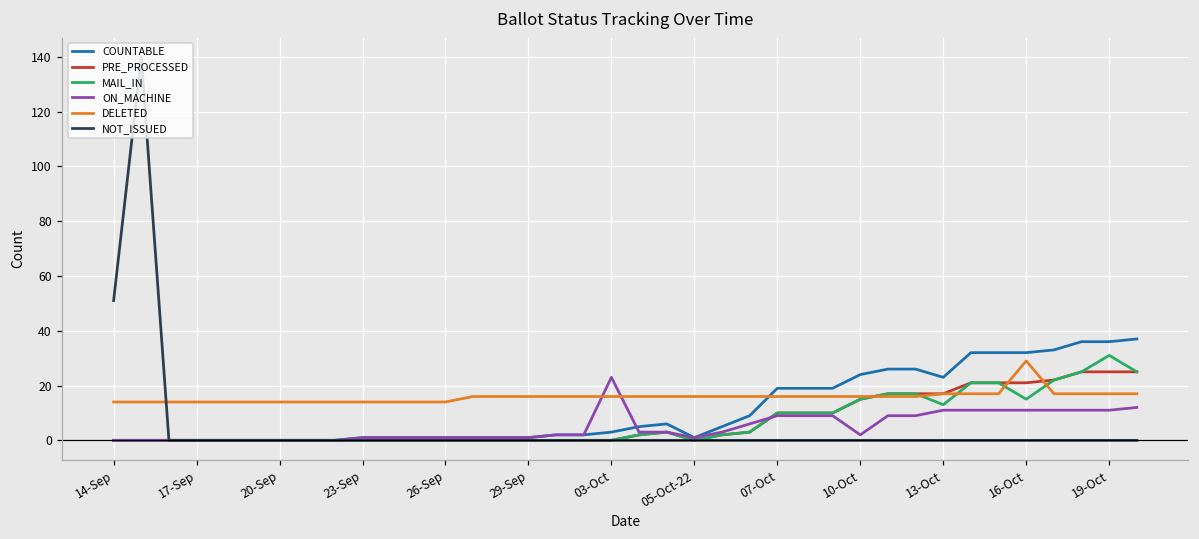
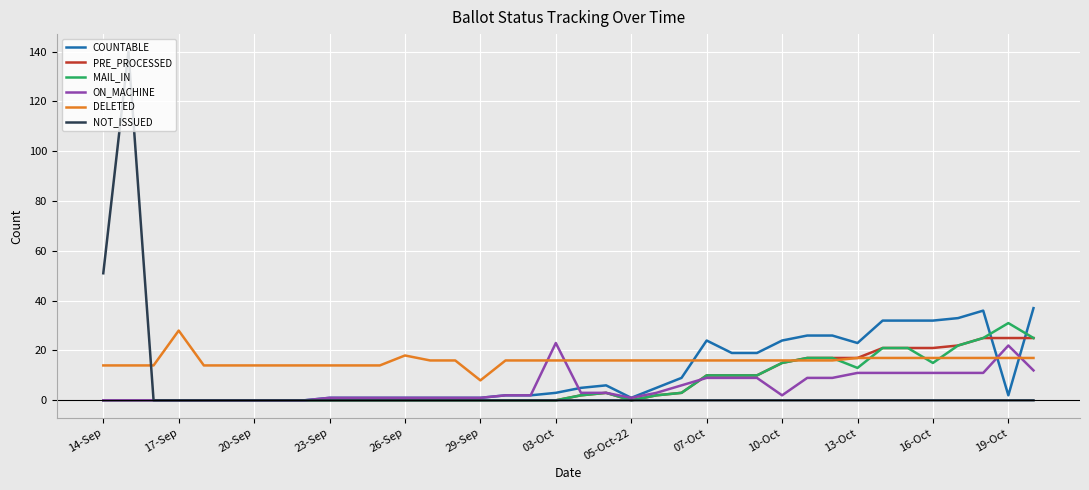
  {
    "COUNTABLE": {
      "03-Oct": 3,
-     "07-Oct": 19,
+     "07-Oct": 24,
      "10-Oct": 24,
      "13-Oct": 23,
      "16-Oct": 32,
-     "19-Oct": 36
+     "19-Oct": 2
    },
    "PRE_PROCESSED": {
      "16-Oct": 21,
      "19-Oct": 25
    },
    "MAIL_IN": {
      "13-Oct": 13,
      "16-Oct": 15,
      "19-Oct": 31
    },
    "ON_MACHINE": {
      "03-Oct": 23,
      "10-Oct": 2,
      "13-Oct": 11,
      "16-Oct": 11,
-     "19-Oct": 11
+     "19-Oct": 22
    },
    "DELETED": {
      "14-Sep": 14,
-     "17-Sep": 14,
+     "17-Sep": 28,
      "20-Sep": 14,
      "23-Sep": 14,
-     "26-Sep": 14,
-     "29-Sep": 16,
+     "26-Sep": 18,
+     "29-Sep": 8,
      "03-Oct": 16,
      "05-Oct-22": 16,
      "07-Oct": 16,
-     "16-Oct": 29,
+     "16-Oct": 17,
      "19-Oct": 17
    },
    "NOT_ISSUED": {
      "14-Sep": 51,
      "07-Oct": 0,
      "10-Oct": 0,
      "13-Oct": 0,
      "16-Oct": 0,
      "19-Oct": 0
    }
  }
